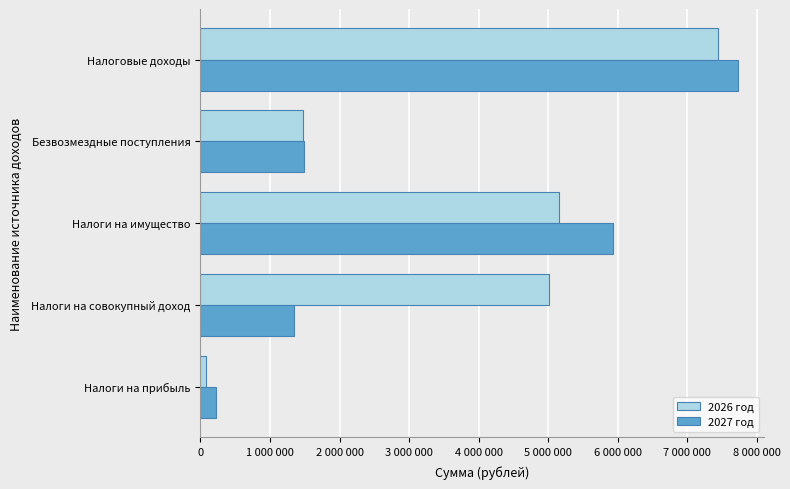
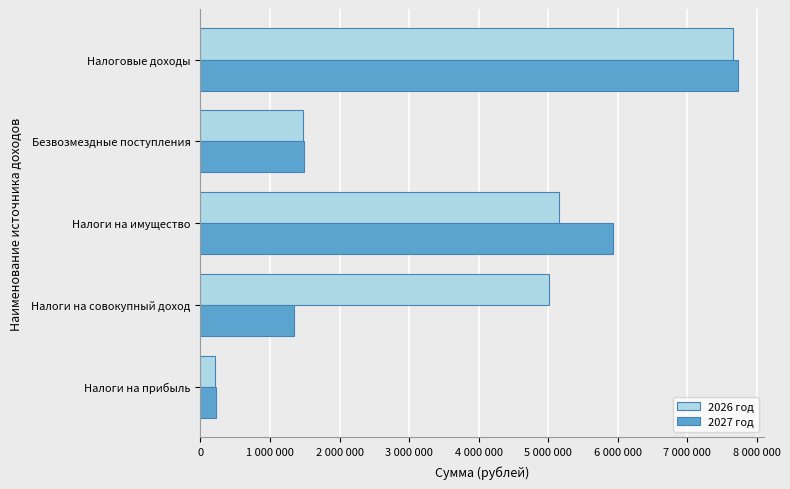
  {
    "2026 год": {
-     "Налоговые доходы": 7400000,
+     "Налоговые доходы": 7700000,
      "Безвозмездные поступления": 1500000,
      "Налоги на имущество": 5200000,
      "Налоги на совокупный доход": 5000000,
-     "Налоги на прибыль": 100000
+     "Налоги на прибыль": 200000
    },
    "2027 год": {
      "Налоговые доходы": 7700000,
      "Безвозмездные поступления": 1500000,
      "Налоги на имущество": 5900000,
      "Налоги на совокупный доход": 1300000,
      "Налоги на прибыль": 200000
    }
  }
